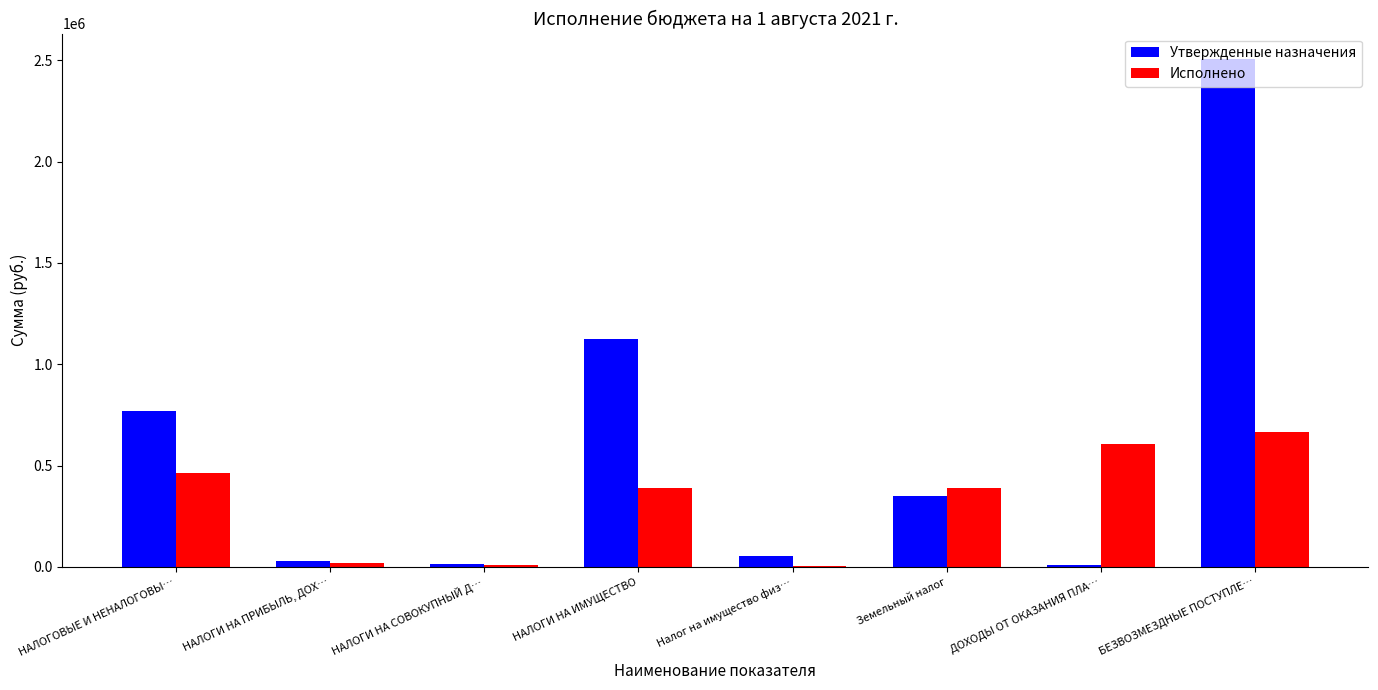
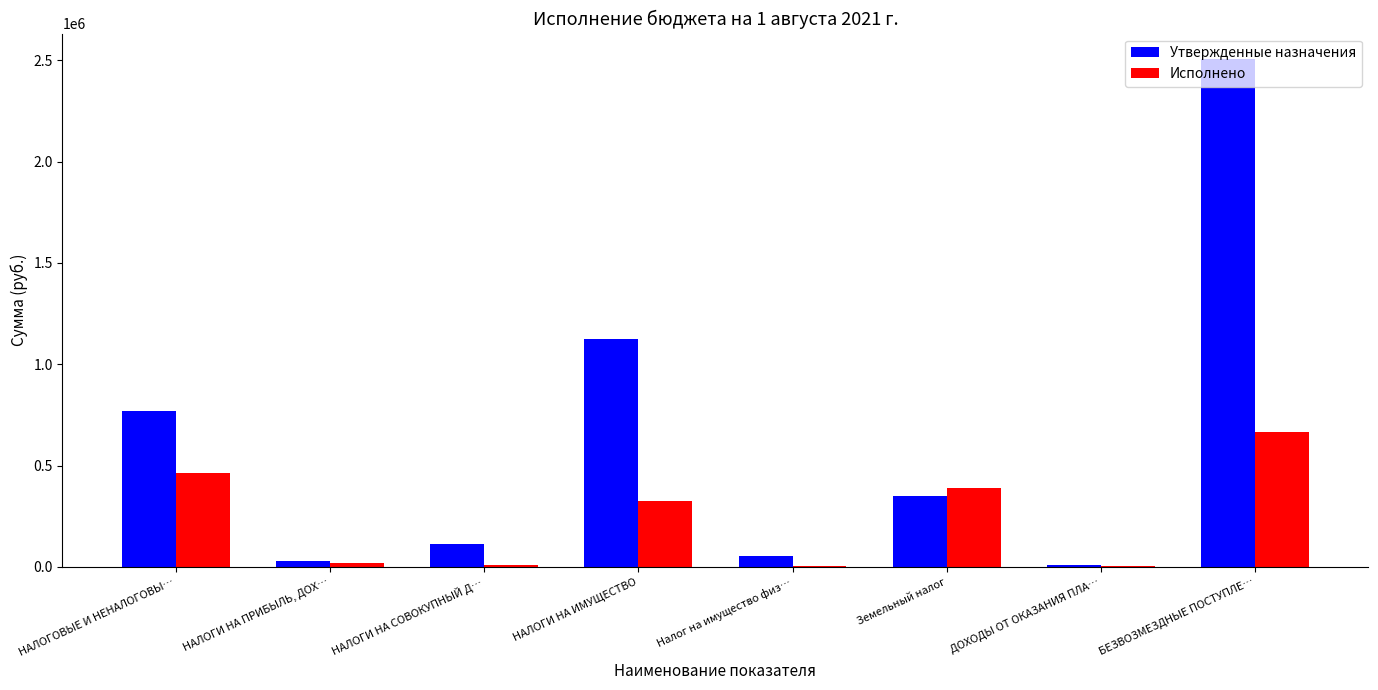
  {
    "Утвержденные назначения": {
      "НАЛОГОВЫЕ И НЕНАЛОГОВЫ…": 770000,
      "НАЛОГИ НА ПРИБЫЛЬ, ДОХ…": 30000,
-     "НАЛОГИ НА СОВОКУПНЫЙ Д…": 10000,
+     "НАЛОГИ НА СОВОКУПНЫЙ Д…": 110000,
      "НАЛОГИ НА ИМУЩЕСТВО": 1120000,
      "Налог на имущество физ…": 60000,
      "Земельный налог": 350000
    },
    "Исполнено": {
      "НАЛОГОВЫЕ И НЕНАЛОГОВЫ…": 460000,
      "НАЛОГИ НА ПРИБЫЛЬ, ДОХ…": 20000,
-     "НАЛОГИ НА ИМУЩЕСТВО": 390000,
+     "НАЛОГИ НА ИМУЩЕСТВО": 330000,
      "Земельный налог": 390000,
-     "ДОХОДЫ ОТ ОКАЗАНИЯ ПЛА…": 610000,
+     "ДОХОДЫ ОТ ОКАЗАНИЯ ПЛА…": 0,
      "БЕЗВОЗМЕЗДНЫЕ ПОСТУПЛЕ…": 670000
    }
  }
